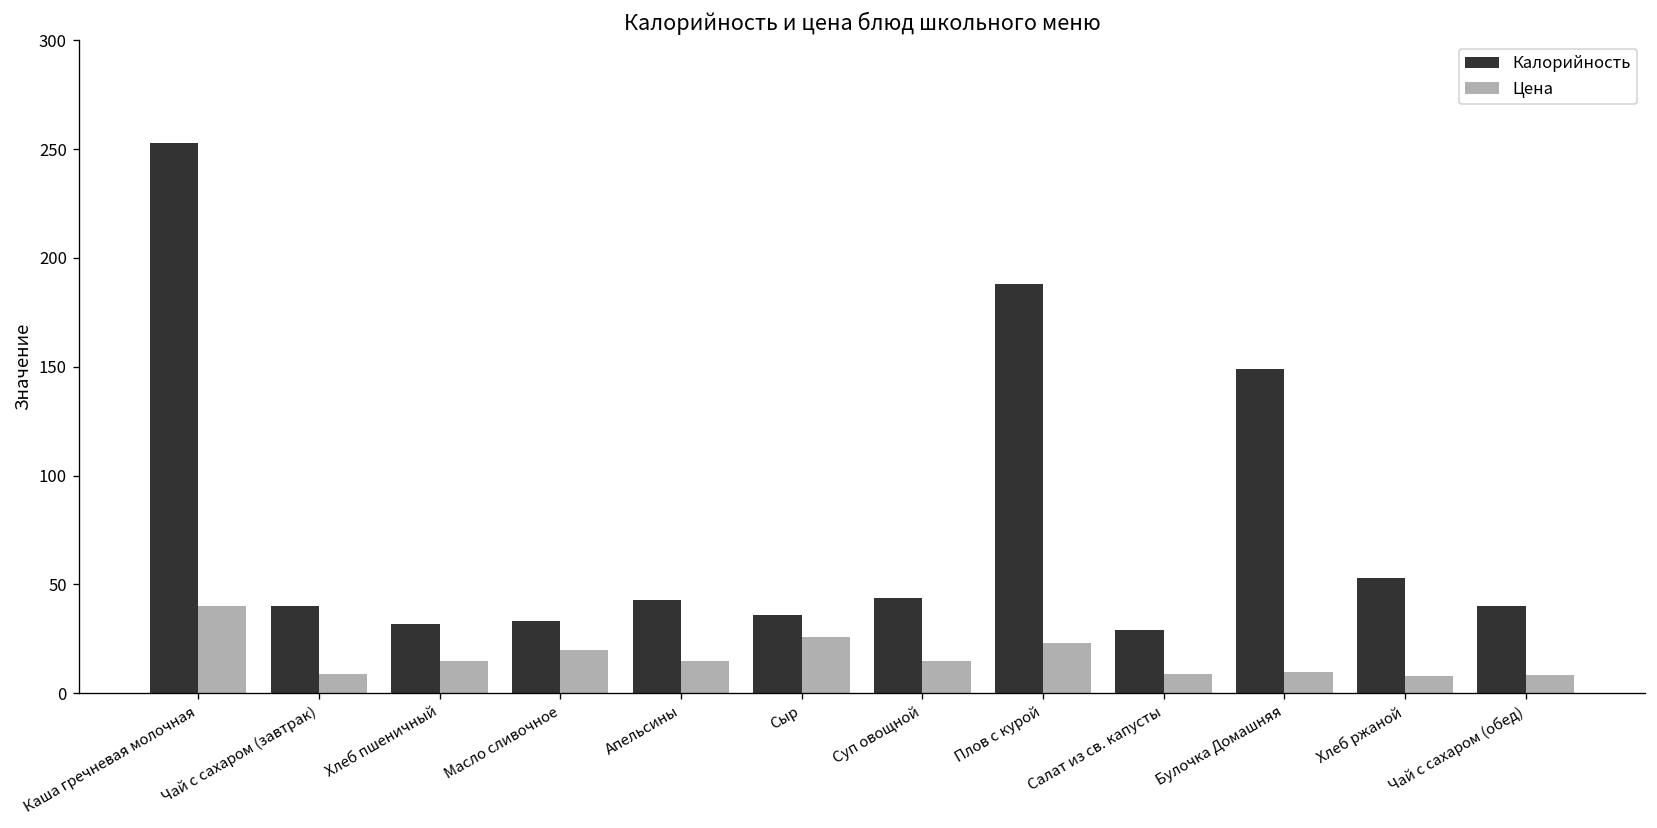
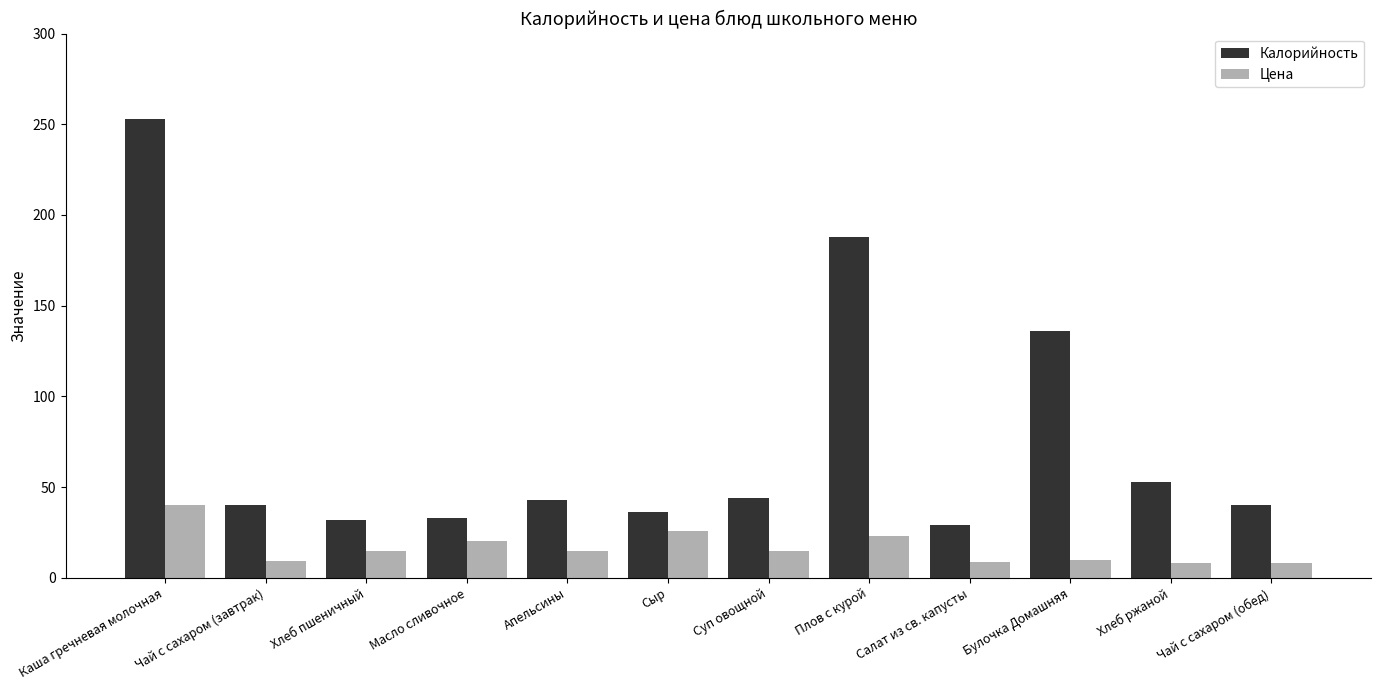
  {
    "Калорийность": {
      "Каша гречневая молочная": 253,
      "Чай с сахаром (завтрак)": 40,
      "Хлеб пшеничный": 32,
      "Масло сливочное": 33,
      "Апельсины": 43,
      "Сыр": 36,
      "Суп овощной": 44,
      "Плов с курой": 188,
      "Салат из св. капусты": 29,
-     "Булочка Домашняя": 149,
+     "Булочка Домашняя": 136,
      "Хлеб ржаной": 53,
      "Чай с сахаром (обед)": 40
    },
    "Цена": {
      "Каша гречневая молочная": 40,
      "Чай с сахаром (завтрак)": 9,
      "Хлеб пшеничный": 15,
      "Масло сливочное": 20,
      "Апельсины": 15,
      "Сыр": 26,
      "Суп овощной": 15,
      "Плов с курой": 23,
      "Салат из св. капусты": 9,
      "Булочка Домашняя": 10,
      "Хлеб ржаной": 8,
      "Чай с сахаром (обед)": 8
    }
  }
